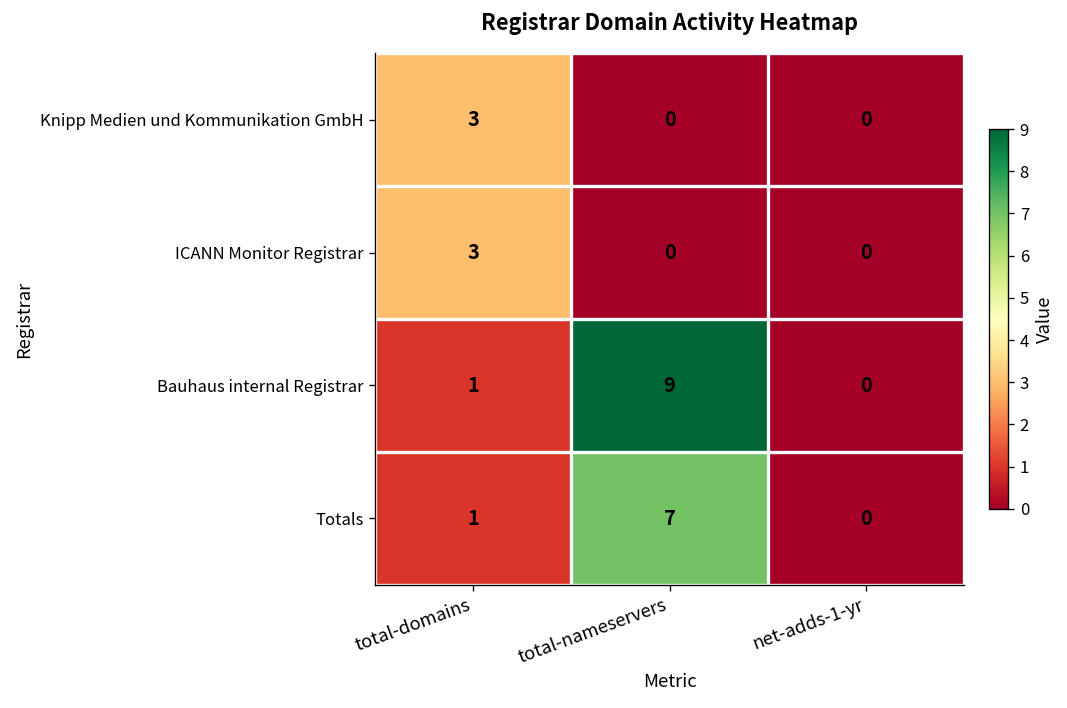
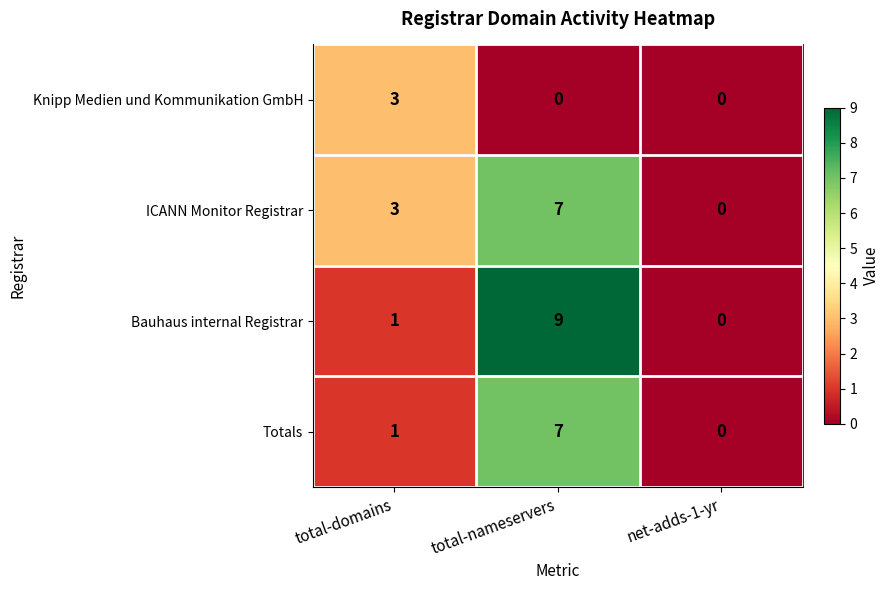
  {
    "Knipp Medien und Kommunikation GmbH": {
      "total-domains": 3,
      "total-nameservers": 0,
      "net-adds-1-yr": 0
    },
    "ICANN Monitor Registrar": {
      "total-domains": 3,
-     "total-nameservers": 0,
+     "total-nameservers": 7,
      "net-adds-1-yr": 0
    },
    "Bauhaus internal Registrar": {
      "total-domains": 1,
      "total-nameservers": 9,
      "net-adds-1-yr": 0
    },
    "Totals": {
      "total-domains": 1,
      "total-nameservers": 7,
      "net-adds-1-yr": 0
    }
  }
